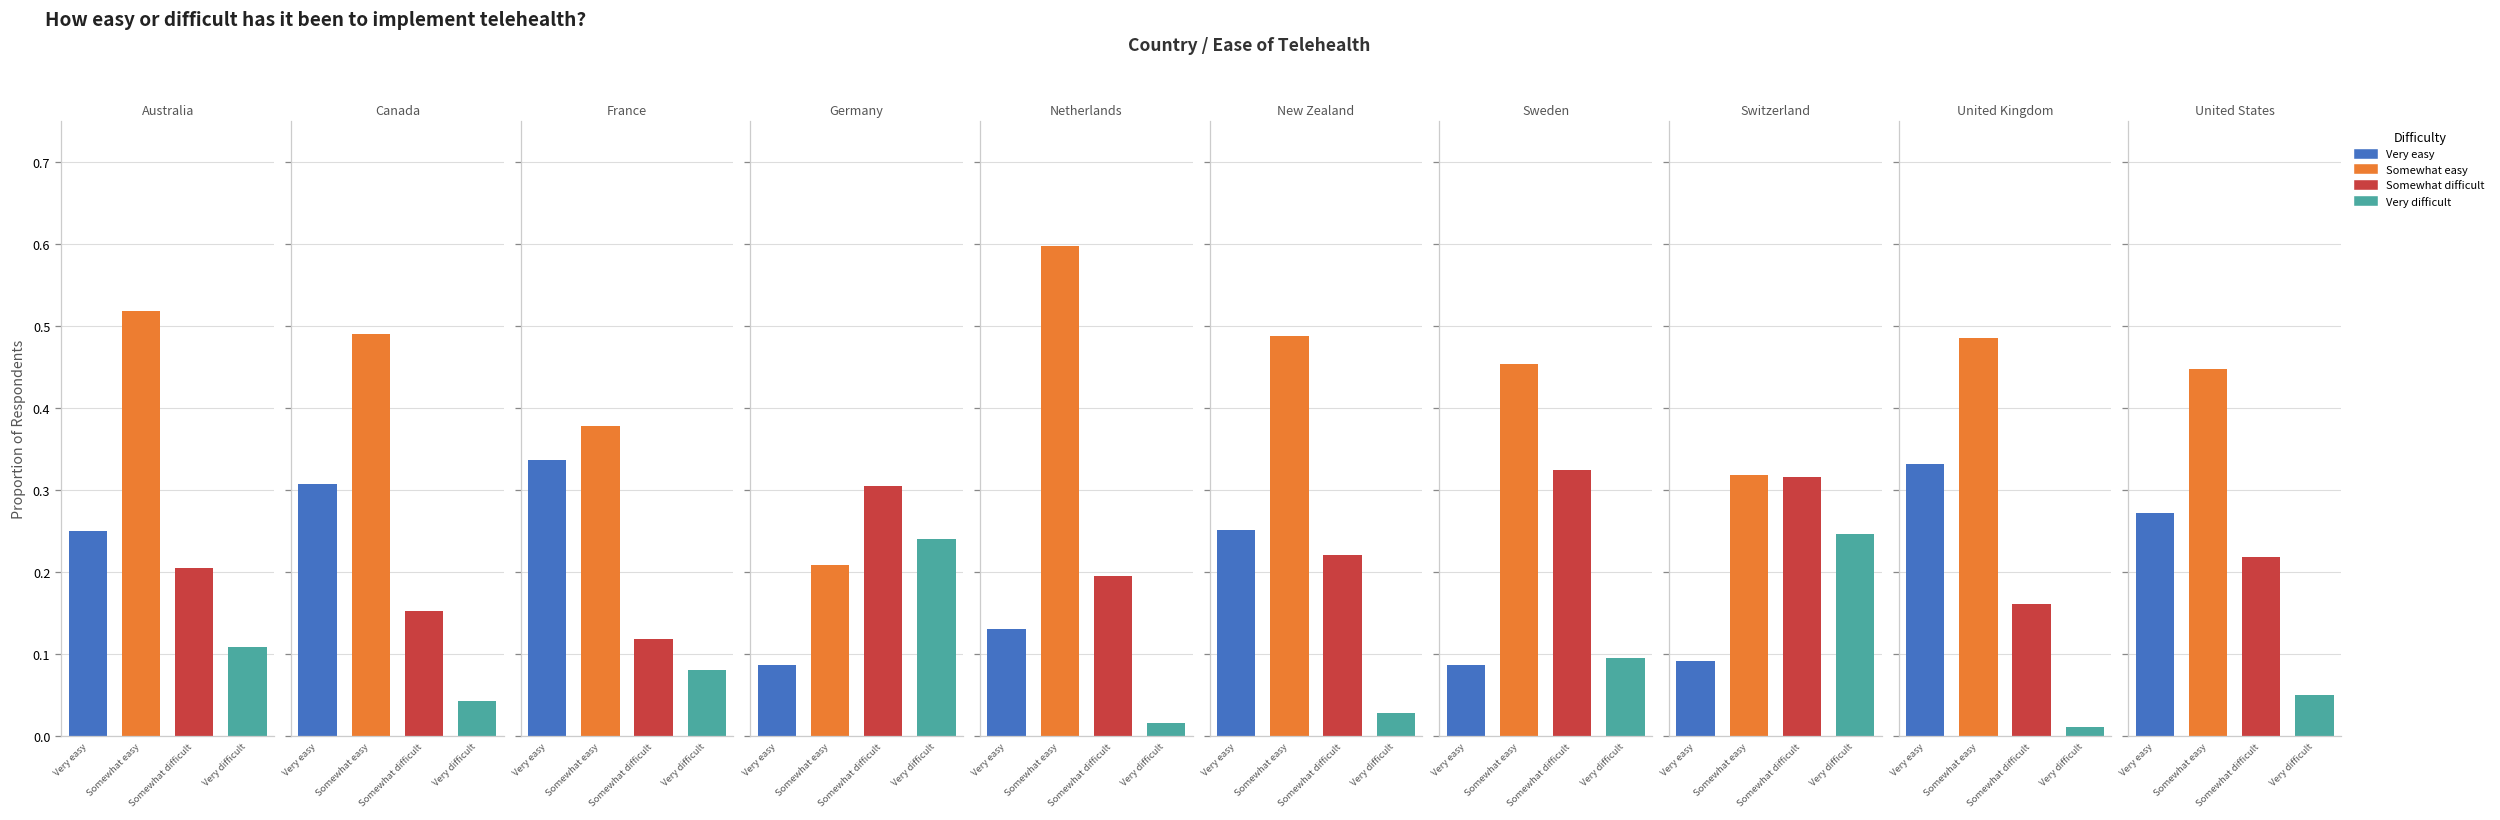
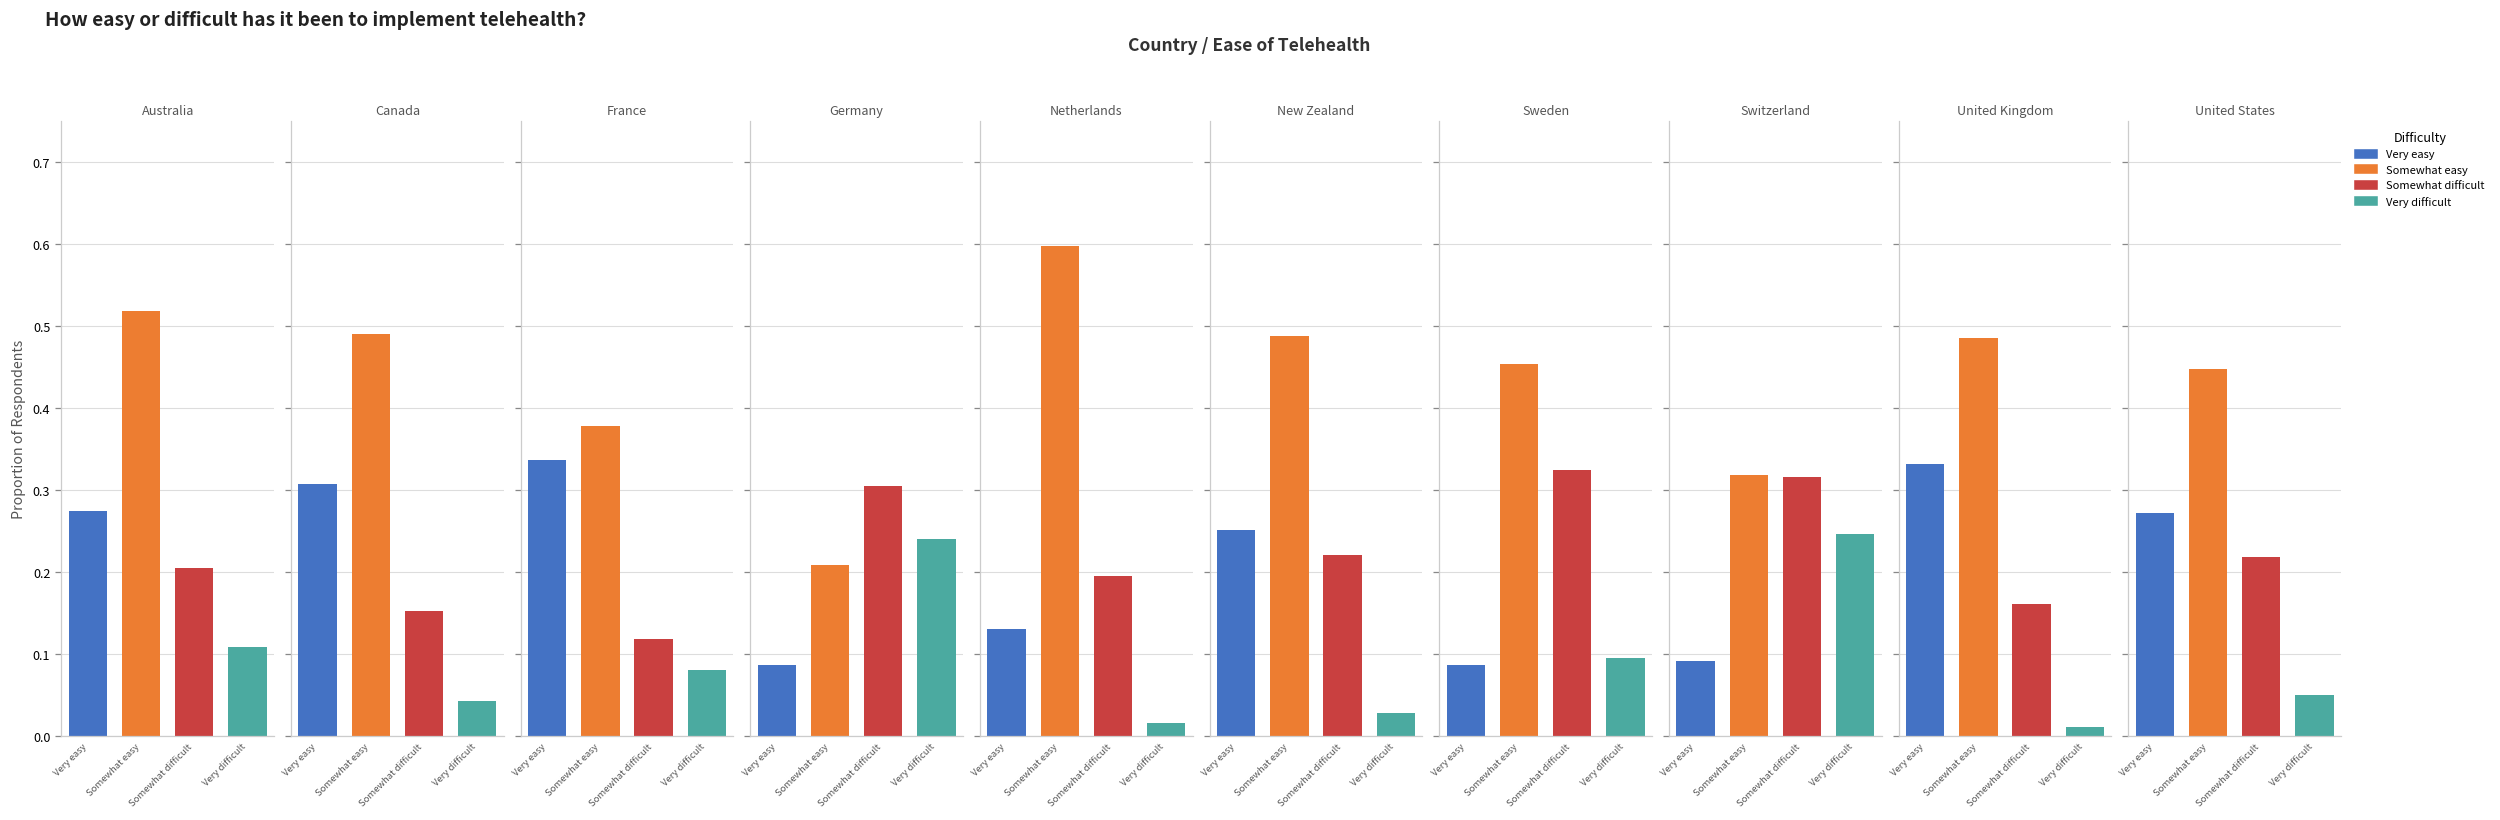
  {
    "Australia": {
-     "Very easy": 0.25,
+     "Very easy": 0.27,
      "Somewhat easy": 0.52,
      "Somewhat difficult": 0.20,
      "Very difficult": 0.11
    }
  }
